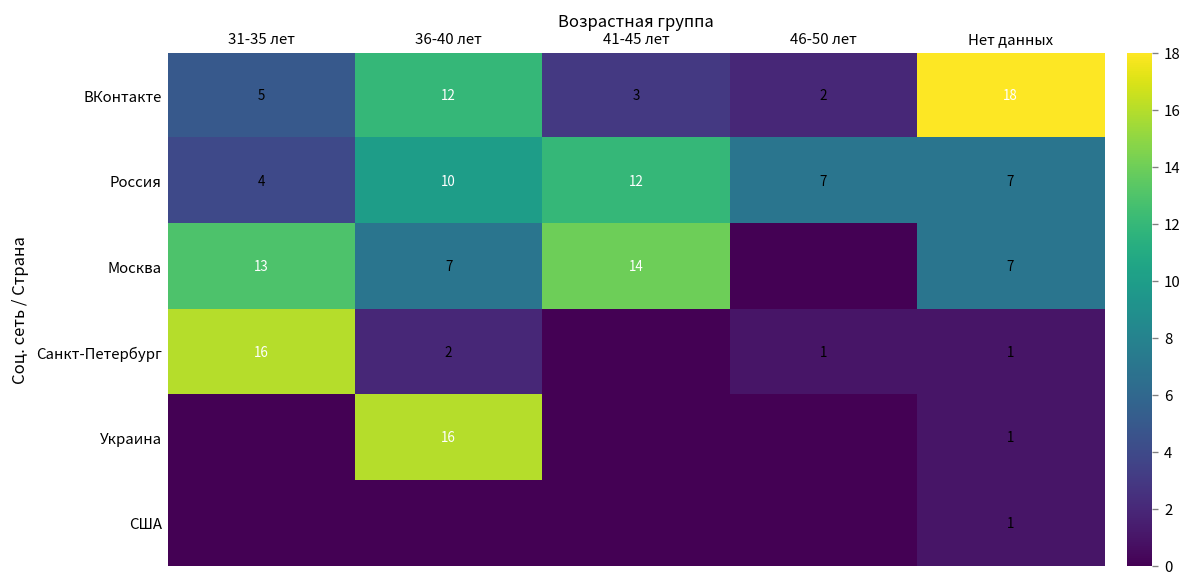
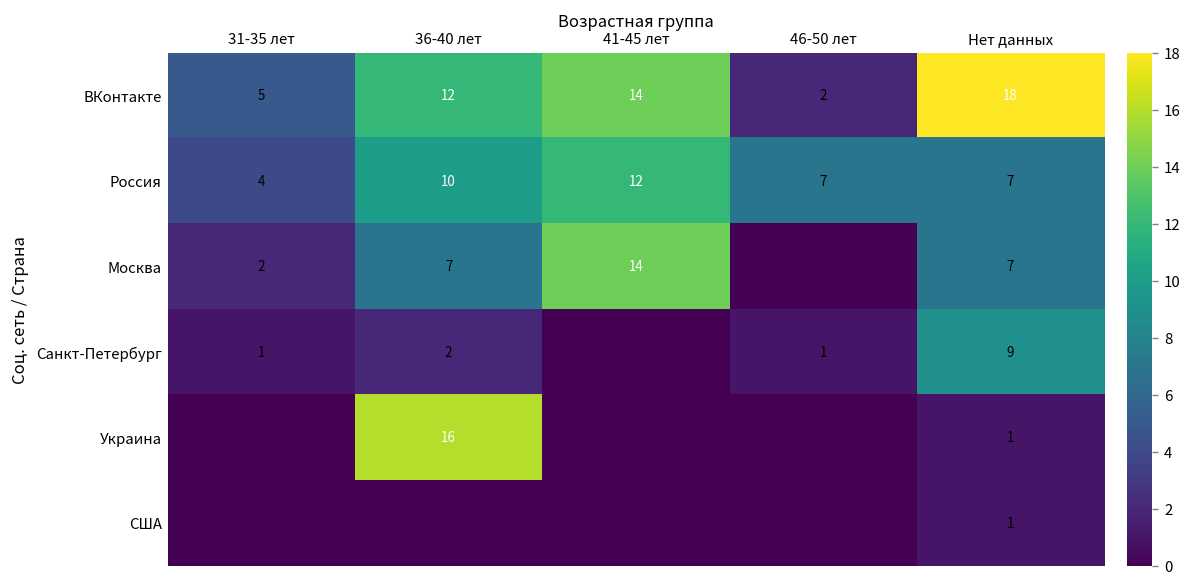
  {
    "ВКонтакте": {
      "31-35 лет": 5,
      "36-40 лет": 12,
-     "41-45 лет": 3,
+     "41-45 лет": 14,
      "46-50 лет": 2,
      "Нет данных": 18
    },
    "Россия": {
      "31-35 лет": 4,
      "36-40 лет": 10,
      "41-45 лет": 12,
      "46-50 лет": 7,
      "Нет данных": 7
    },
    "Москва": {
-     "31-35 лет": 13,
+     "31-35 лет": 2,
      "36-40 лет": 7,
      "41-45 лет": 14,
      "Нет данных": 7
    },
    "Санкт-Петербург": {
-     "31-35 лет": 16,
+     "31-35 лет": 1,
      "36-40 лет": 2,
      "46-50 лет": 1,
-     "Нет данных": 1
+     "Нет данных": 9
    },
    "Украина": {
      "36-40 лет": 16,
      "Нет данных": 1
    },
    "США": {
      "Нет данных": 1
    }
  }
